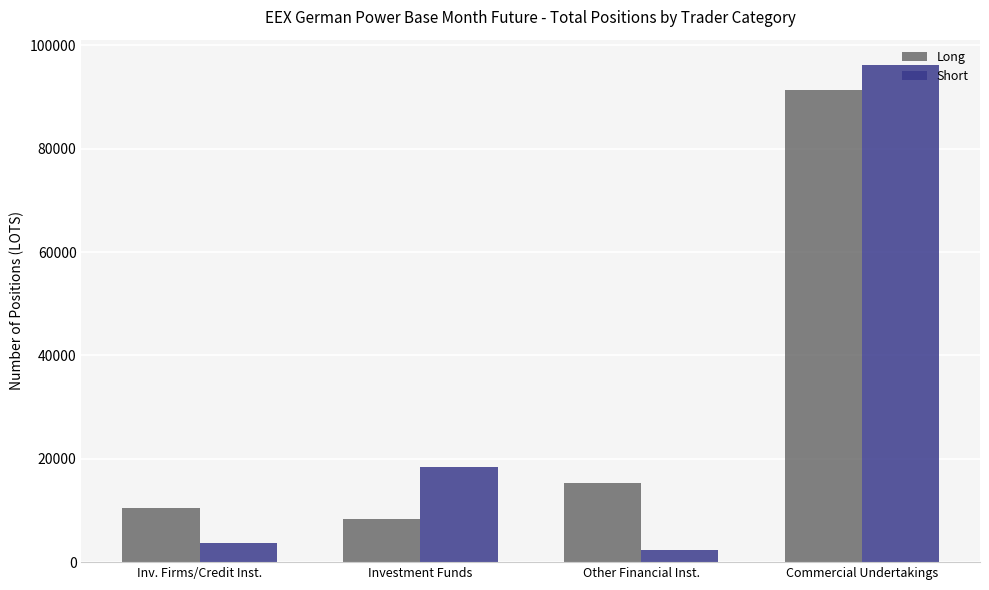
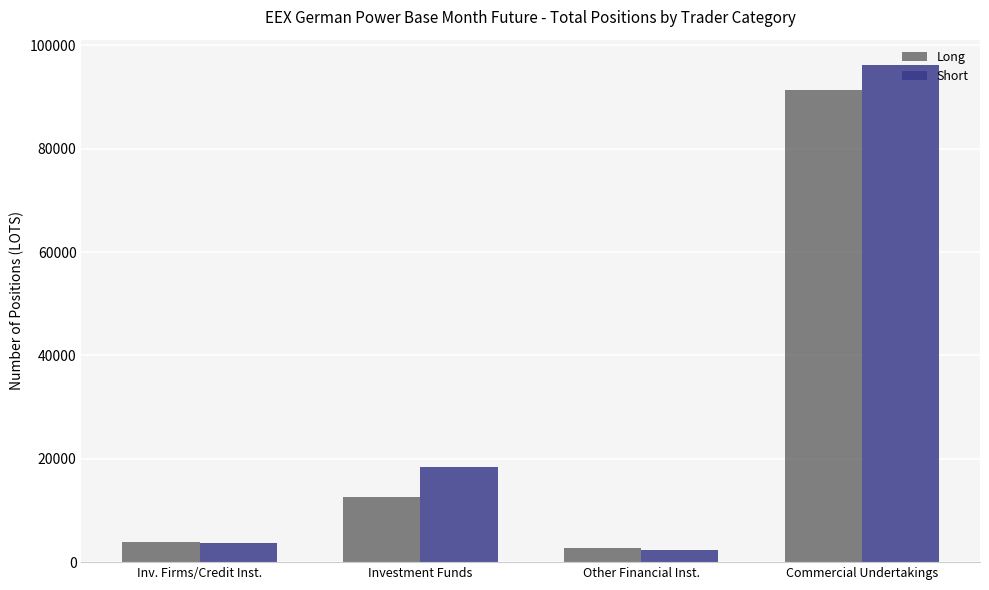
  {
    "Long": {
-     "Inv. Firms/Credit Inst.": 10000,
-     "Investment Funds": 8000,
-     "Other Financial Inst.": 15000,
+     "Inv. Firms/Credit Inst.": 4000,
+     "Investment Funds": 13000,
+     "Other Financial Inst.": 3000,
      "Commercial Undertakings": 91000
    },
    "Short": {
      "Inv. Firms/Credit Inst.": 4000,
      "Investment Funds": 18000,
      "Other Financial Inst.": 2000,
      "Commercial Undertakings": 96000
    }
  }
